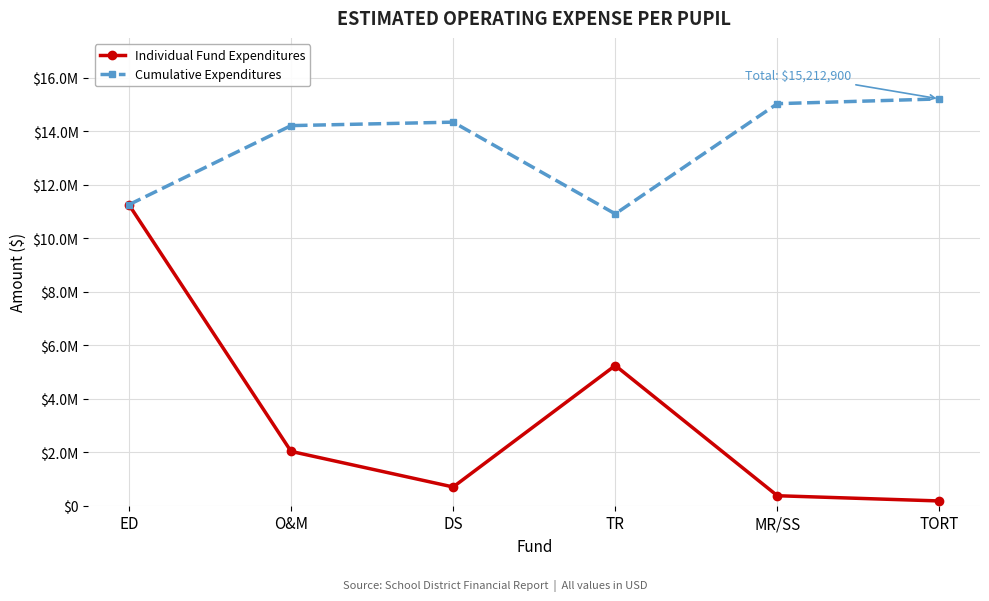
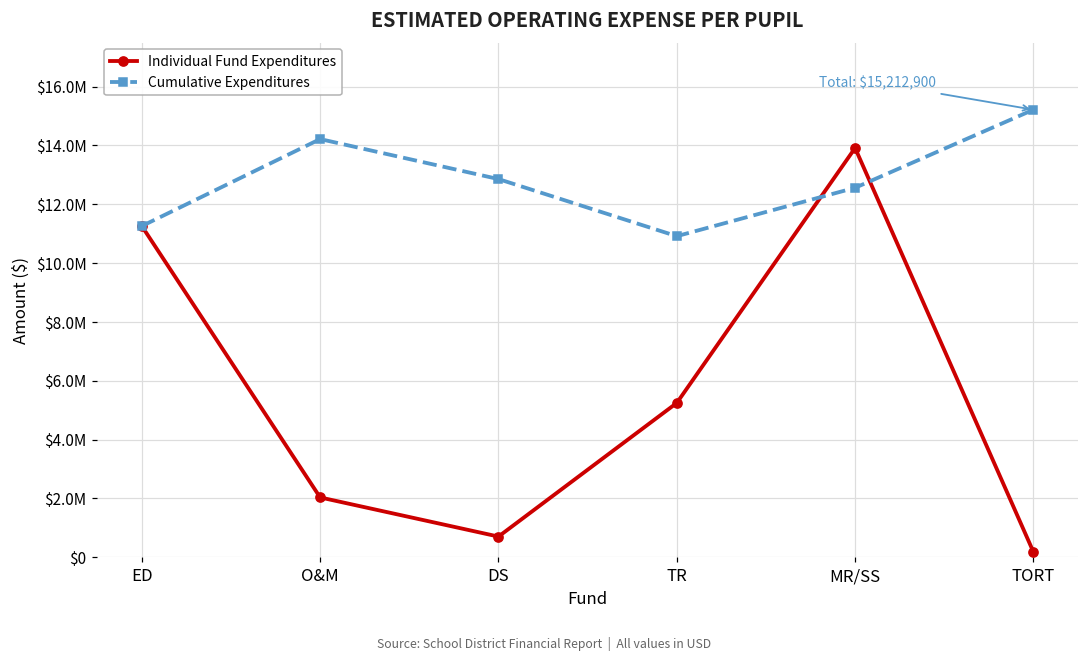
  {
    "Individual Fund Expenditures": {
      "O&M": "$2000000",
      "DS": "$700000",
      "TR": "$5200000",
-     "MR/SS": "$400000",
+     "MR/SS": "$13900000",
      "TORT": "$200000"
    },
    "Cumulative Expenditures": {
      "O&M": "$14200000",
-     "DS": "$14300000",
+     "DS": "$12900000",
      "TR": "$10900000",
-     "MR/SS": "$15000000"
+     "MR/SS": "$12600000"
    }
  }
